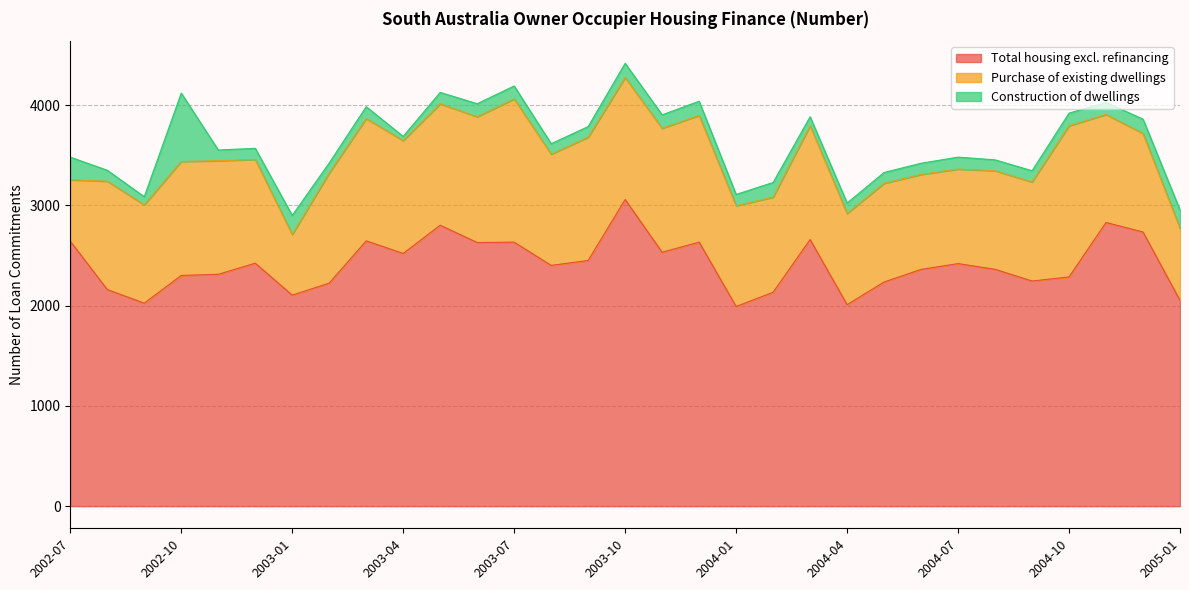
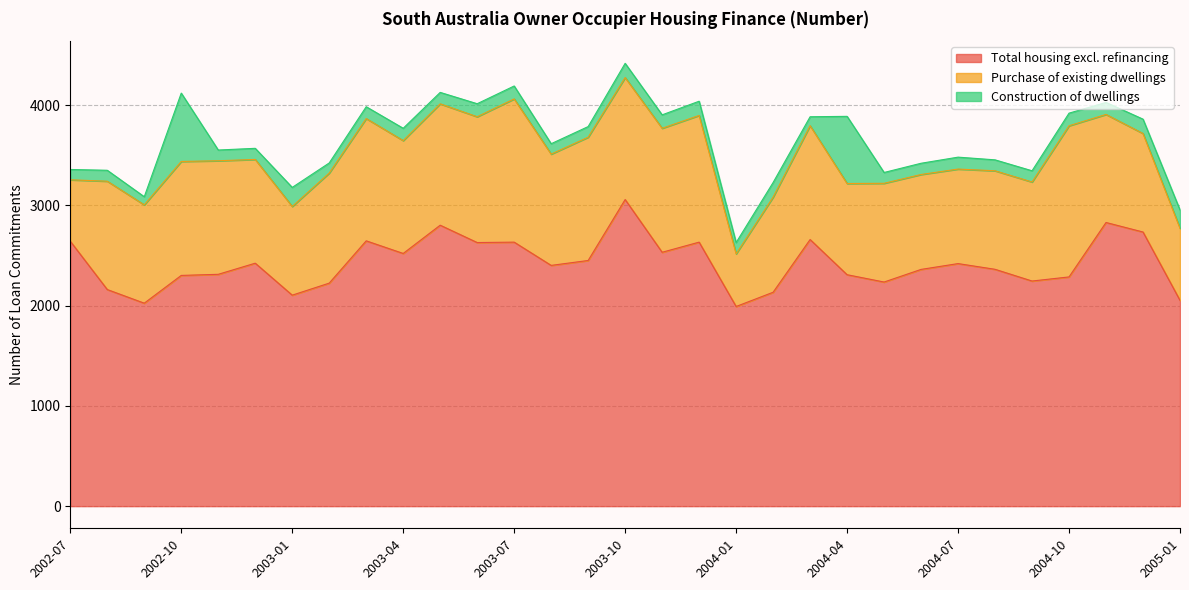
  {
    "Total housing excl. refinancing": {
      "2002-07": 2640,
      "2002-10": 2300,
      "2003-01": 2110,
      "2003-04": 2520,
      "2003-07": 2630,
      "2003-10": 3060,
      "2004-01": 1990,
-     "2004-04": 2010,
+     "2004-04": 2310,
      "2004-07": 2420,
      "2004-10": 2290,
      "2005-01": 2050
    },
    "Purchase of existing dwellings": {
      "2002-07": 610,
      "2002-10": 1140,
-     "2003-01": 610,
+     "2003-01": 890,
      "2003-04": 1130,
      "2003-07": 1430,
      "2003-10": 1220,
-     "2004-01": 1010,
+     "2004-01": 530,
      "2004-04": 910,
      "2004-07": 940,
      "2004-10": 1510,
      "2005-01": 720
    },
    "Construction of dwellings": {
-     "2002-07": 230,
+     "2002-07": 100,
      "2002-10": 680,
      "2003-01": 190,
-     "2003-04": 40,
+     "2003-04": 120,
      "2003-07": 130,
      "2003-10": 140,
      "2004-01": 110,
-     "2004-04": 100,
+     "2004-04": 670,
      "2004-07": 120,
      "2004-10": 130,
      "2005-01": 180
    }
  }
